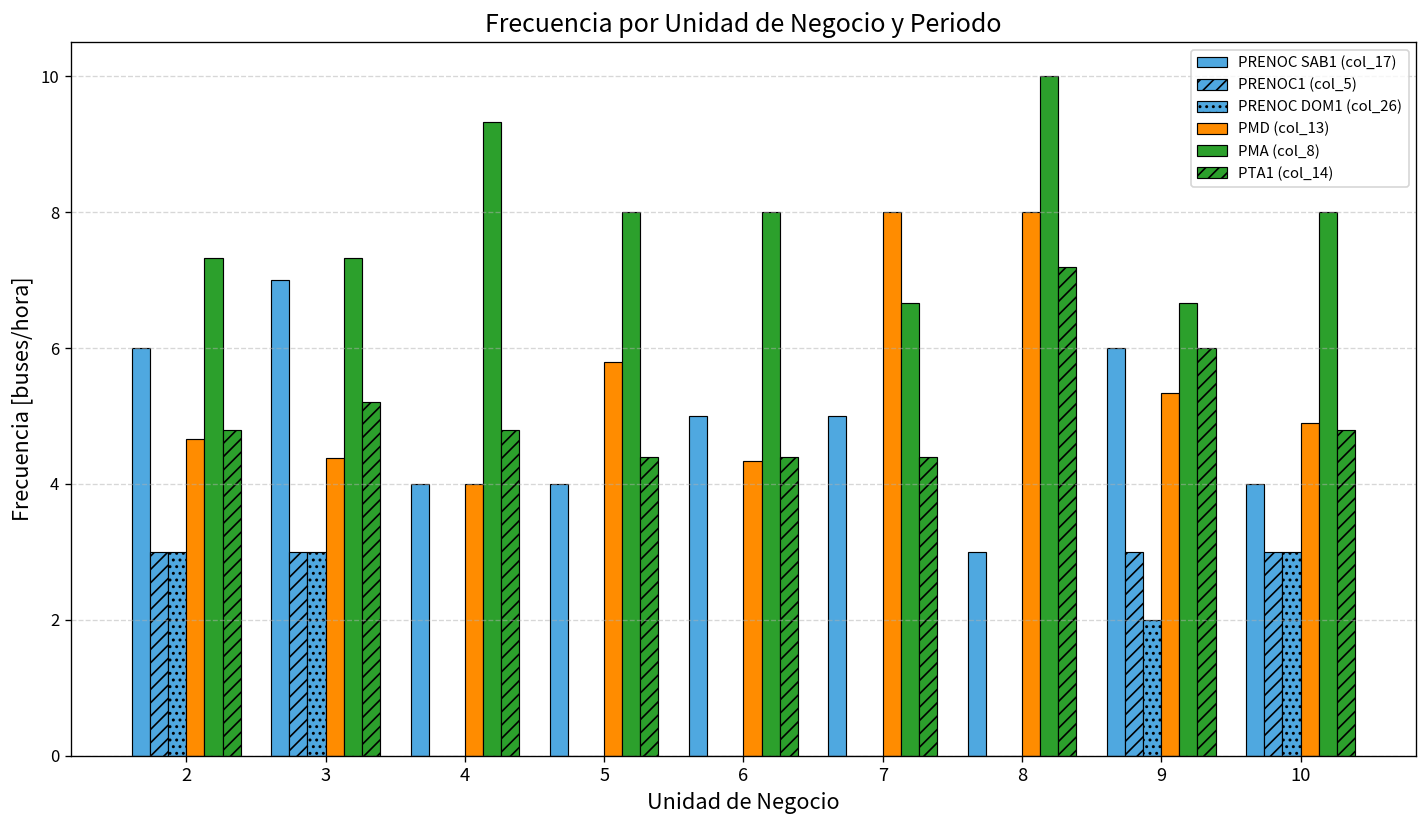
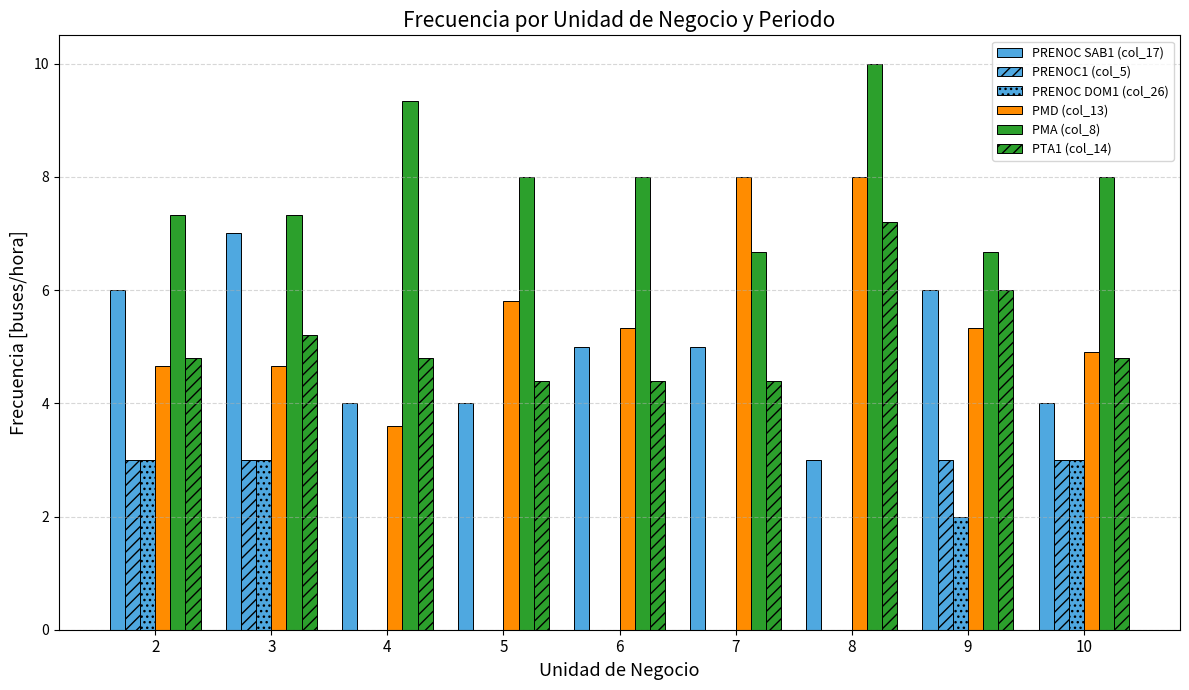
  {
    "PMD (col_13)": {
      "2": 4.7,
-     "3": 4.4,
-     "4": 4.0,
+     "3": 4.7,
+     "4": 3.6,
      "5": 5.8,
-     "6": 4.3,
+     "6": 5.3,
      "7": 8.0,
      "8": 8.0,
      "9": 5.3,
      "10": 4.9
    }
  }
